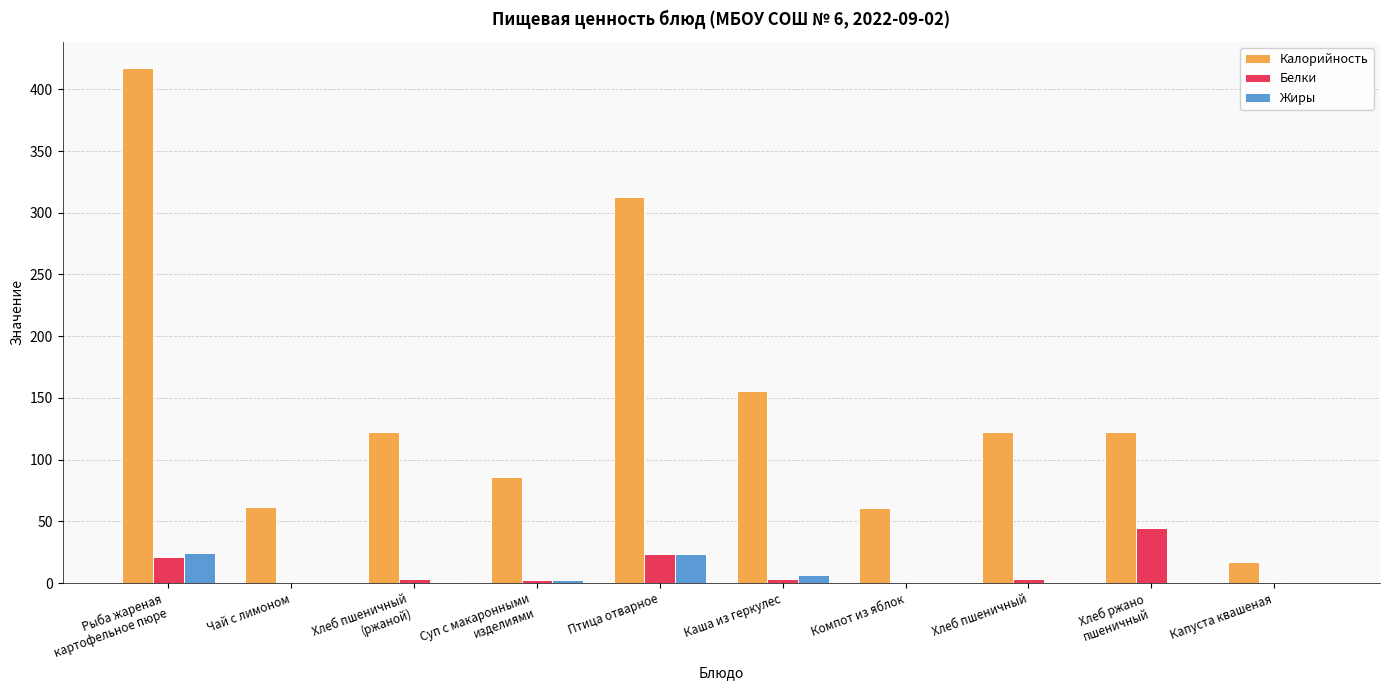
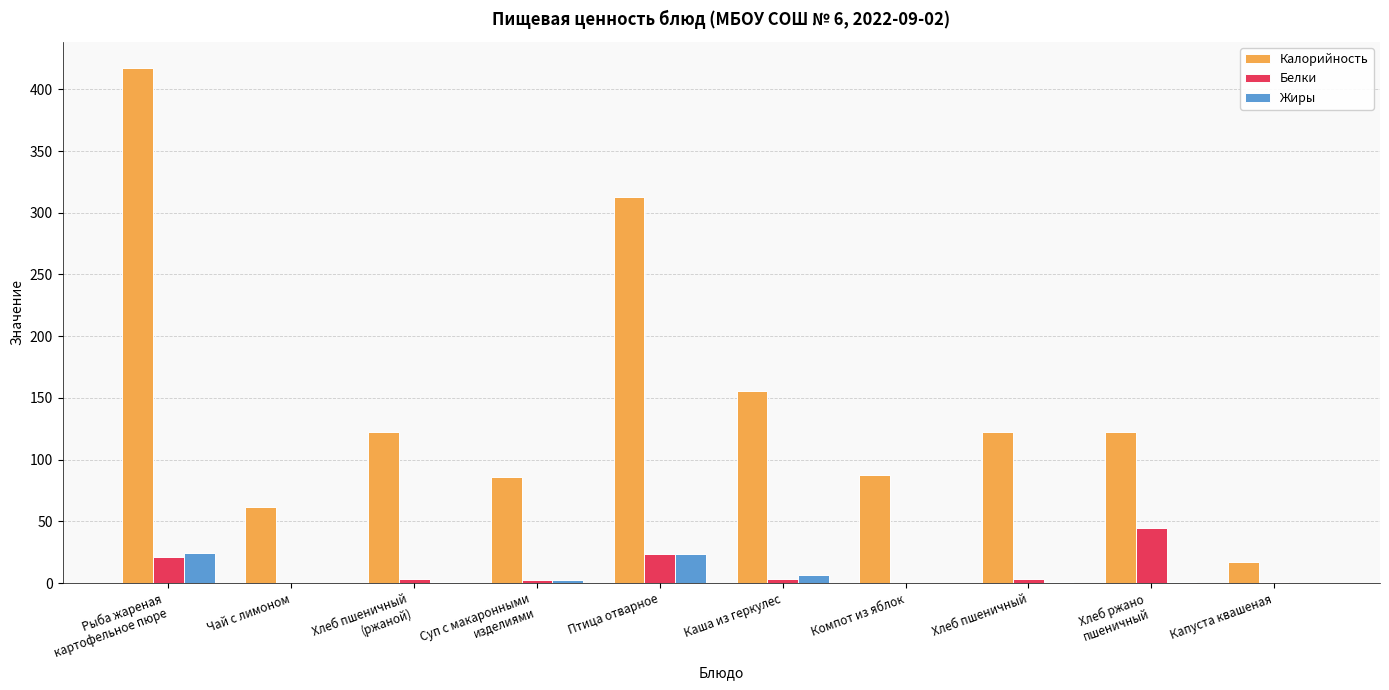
  {
    "Калорийность": {
      "Рыба жареная картофельное пюре": 418,
      "Чай с лимоном": 62,
      "Хлеб пшеничный (ржаной)": 123,
      "Суп с макаронными изделиями": 86,
      "Птица отварное": 313,
      "Каша из геркулес": 155,
-     "Компот из яблок": 61,
+     "Компот из яблок": 87,
      "Хлеб пшеничный": 123,
      "Хлеб ржано пшеничный": 123,
      "Капуста квашеная": 17
    },
    "Белки": {
      "Рыба жареная картофельное пюре": 21,
      "Хлеб пшеничный (ржаной)": 3,
      "Суп с макаронными изделиями": 2,
      "Птица отварное": 24,
      "Каша из геркулес": 4,
      "Хлеб пшеничный": 3,
      "Хлеб ржано пшеничный": 45
    },
    "Жиры": {
      "Рыба жареная картофельное пюре": 25,
      "Суп с макаронными изделиями": 2,
      "Птица отварное": 24,
      "Каша из геркулес": 7,
      "Компот из яблок": 0
    }
  }
